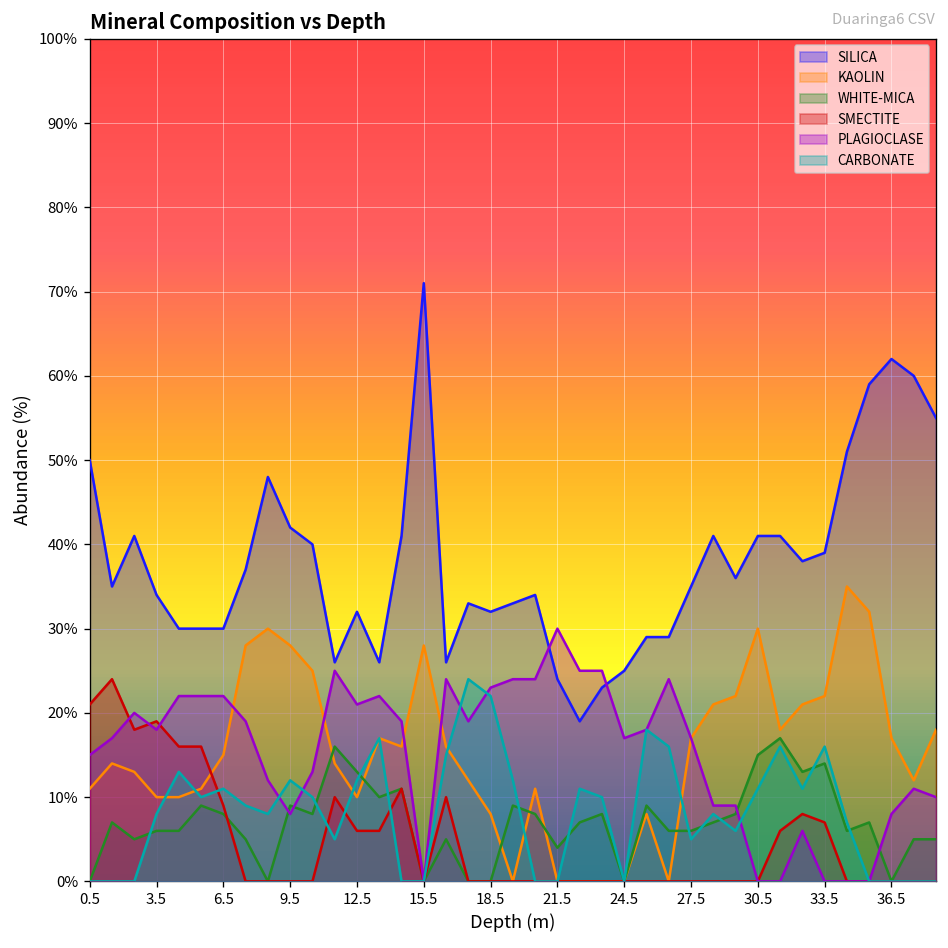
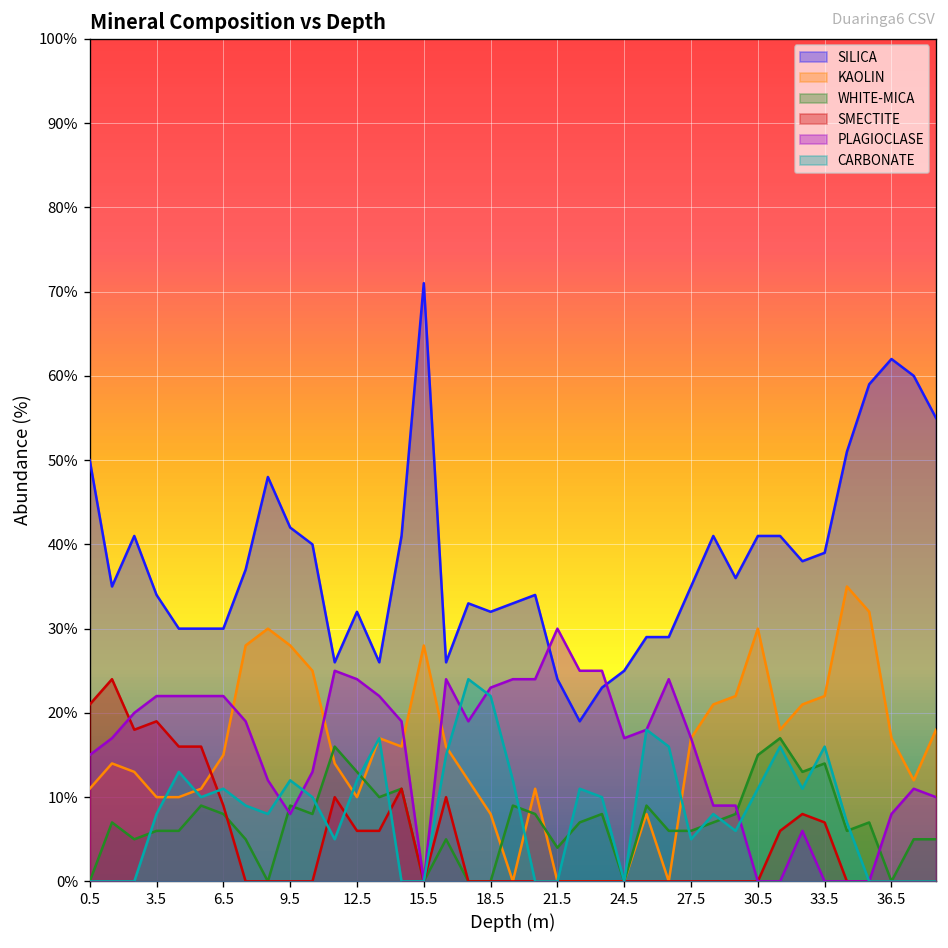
  {
    "SILICA": {
      "0.5": "50%",
      "3.5": "34%",
      "6.5": "30%",
      "9.5": "42%",
      "12.5": "32%",
      "15.5": "71%",
      "18.5": "32%",
      "21.5": "24%",
      "24.5": "25%",
      "27.5": "35%",
      "30.5": "41%",
      "33.5": "39%",
      "36.5": "62%"
    },
    "KAOLIN": {
      "0.5": "11%",
      "3.5": "10%",
      "6.5": "15%",
      "9.5": "28%",
      "12.5": "10%",
      "15.5": "28%",
      "18.5": "8%",
      "30.5": "30%",
      "33.5": "22%",
      "36.5": "17%"
    },
    "WHITE-MICA": {
      "3.5": "6%",
      "6.5": "8%",
      "9.5": "9%",
      "12.5": "13%",
      "21.5": "4%",
      "27.5": "6%",
      "30.5": "15%",
      "33.5": "14%"
    },
    "SMECTITE": {
      "0.5": "21%",
      "3.5": "19%",
      "6.5": "9%",
      "9.5": "0%",
      "12.5": "6%",
      "27.5": "0%",
      "33.5": "7%"
    },
    "PLAGIOCLASE": {
      "0.5": "15%",
-     "3.5": "18%",
+     "3.5": "22%",
      "6.5": "22%",
      "9.5": "8%",
-     "12.5": "21%",
+     "12.5": "24%",
      "18.5": "23%",
      "21.5": "30%",
      "24.5": "17%",
      "33.5": "0%",
      "36.5": "8%"
    },
    "CARBONATE": {
      "3.5": "8%",
      "6.5": "11%",
      "9.5": "12%",
      "12.5": "12%",
      "18.5": "22%",
      "27.5": "5%",
      "30.5": "11%",
      "33.5": "16%"
    }
  }
